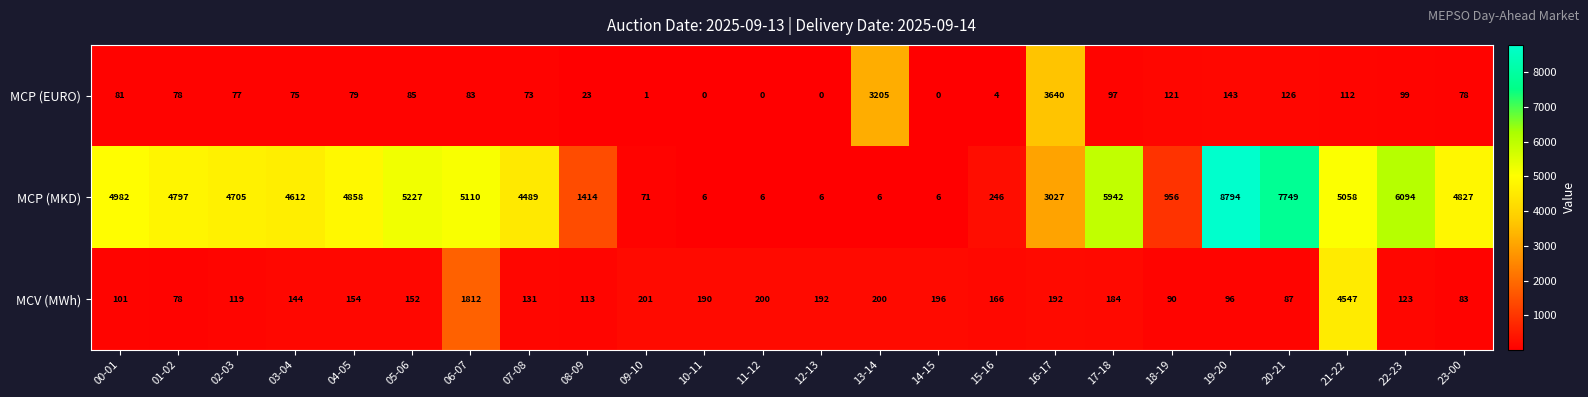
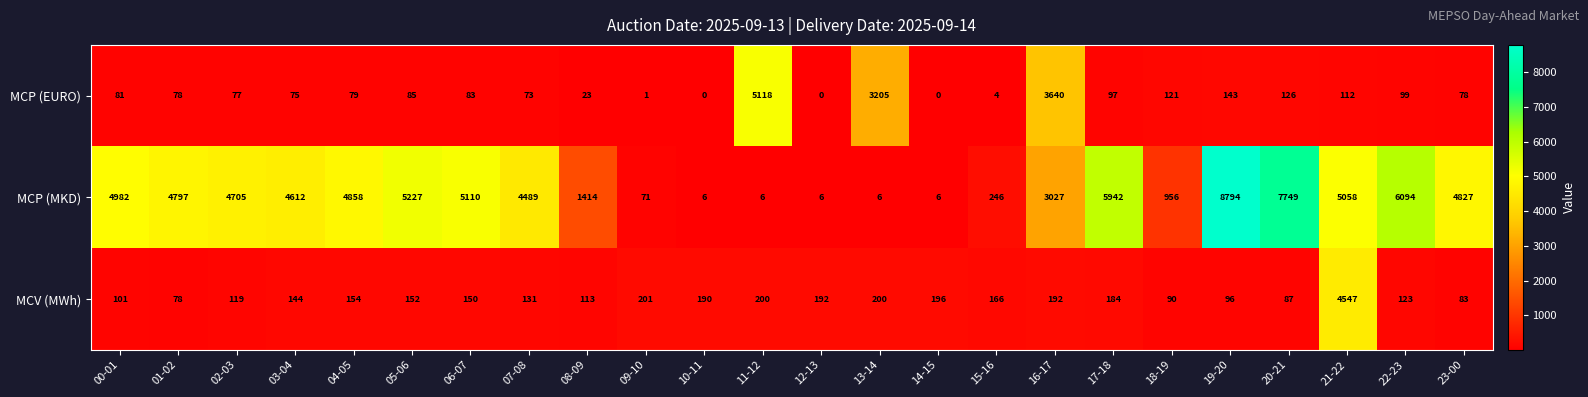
  {
    "MCP (EURO)": {
      "00-01": 81,
      "01-02": 78,
      "02-03": 77,
      "03-04": 75,
      "04-05": 79,
      "05-06": 85,
      "06-07": 83,
      "07-08": 73,
      "08-09": 23,
      "09-10": 1,
      "10-11": 0,
-     "11-12": 0,
+     "11-12": 5118,
      "12-13": 0,
      "13-14": 3205,
      "14-15": 0,
      "15-16": 4,
      "16-17": 3640,
      "17-18": 97,
      "18-19": 121,
      "19-20": 143,
      "20-21": 126,
      "21-22": 112,
      "22-23": 99,
      "23-00": 78
    },
    "MCP (MKD)": {
      "00-01": 4982,
      "01-02": 4797,
      "02-03": 4705,
      "03-04": 4612,
      "04-05": 4858,
      "05-06": 5227,
      "06-07": 5110,
      "07-08": 4489,
      "08-09": 1414,
      "09-10": 71,
      "10-11": 6,
      "11-12": 6,
      "12-13": 6,
      "13-14": 6,
      "14-15": 6,
      "15-16": 246,
      "16-17": 3027,
      "17-18": 5942,
      "18-19": 956,
      "19-20": 8794,
      "20-21": 7749,
      "21-22": 5058,
      "22-23": 6094,
      "23-00": 4827
    },
    "MCV (MWh)": {
      "00-01": 101,
      "01-02": 78,
      "02-03": 119,
      "03-04": 144,
      "04-05": 154,
      "05-06": 152,
-     "06-07": 1812,
+     "06-07": 150,
      "07-08": 131,
      "08-09": 113,
      "09-10": 201,
      "10-11": 190,
      "11-12": 200,
      "12-13": 192,
      "13-14": 200,
      "14-15": 196,
      "15-16": 166,
      "16-17": 192,
      "17-18": 184,
      "18-19": 90,
      "19-20": 96,
      "20-21": 87,
      "21-22": 4547,
      "22-23": 123,
      "23-00": 83
    }
  }
